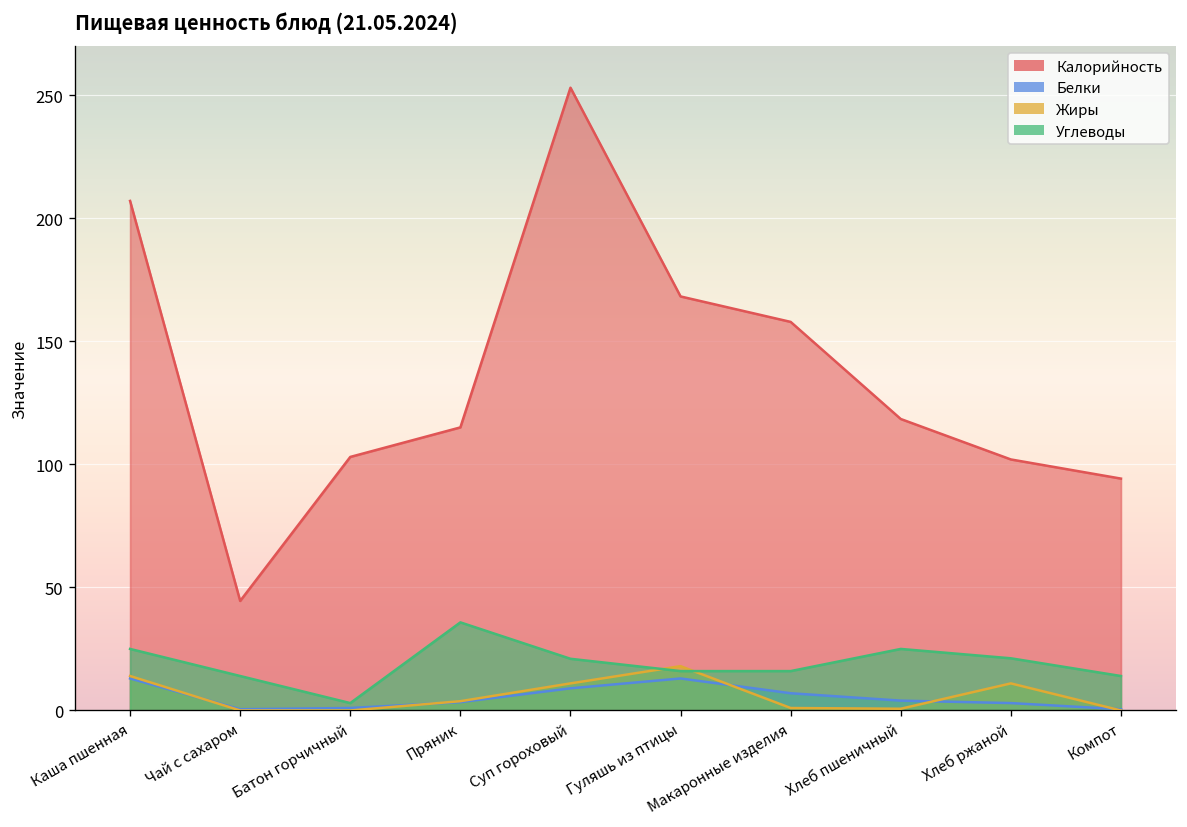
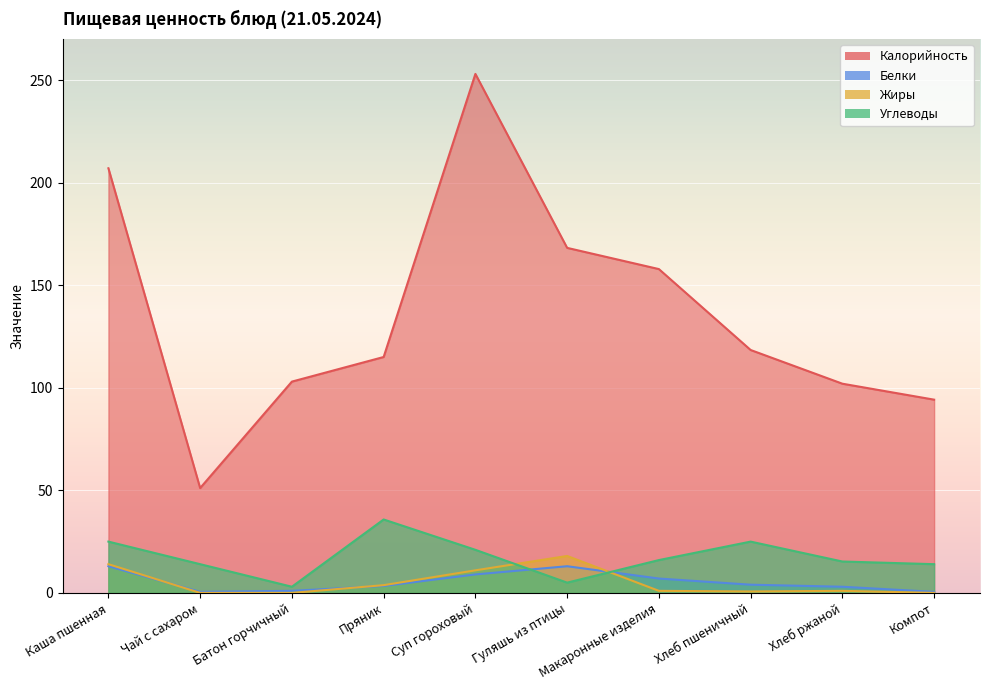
  {
    "Калорийность": {
      "Каша пшенная": 207,
-     "Чай с сахаром": 45,
+     "Чай с сахаром": 51,
      "Батон горчичный": 103,
      "Пряник": 115,
      "Суп гороховый": 253,
      "Гуляшь из птицы": 168,
      "Макаронные изделия": 158,
      "Хлеб пшеничный": 118,
      "Хлеб ржаной": 102,
      "Компот": 94
    },
    "Белки": {
      "Суп гороховый": 9,
      "Гуляшь из птицы": 13,
      "Макаронные изделия": 7,
      "Хлеб пшеничный": 4,
      "Хлеб ржаной": 3
    },
    "Жиры": {
      "Суп гороховый": 11,
      "Гуляшь из птицы": 18,
      "Макаронные изделия": 1,
      "Хлеб пшеничный": 1,
-     "Хлеб ржаной": 11
+     "Хлеб ржаной": 1
    },
    "Углеводы": {
      "Каша пшенная": 25,
      "Чай с сахаром": 14,
      "Батон горчичный": 3,
      "Пряник": 36,
      "Суп гороховый": 21,
-     "Гуляшь из птицы": 16,
+     "Гуляшь из птицы": 5,
      "Макаронные изделия": 16,
      "Хлеб пшеничный": 25,
-     "Хлеб ржаной": 21,
+     "Хлеб ржаной": 15,
      "Компот": 14
    }
  }
